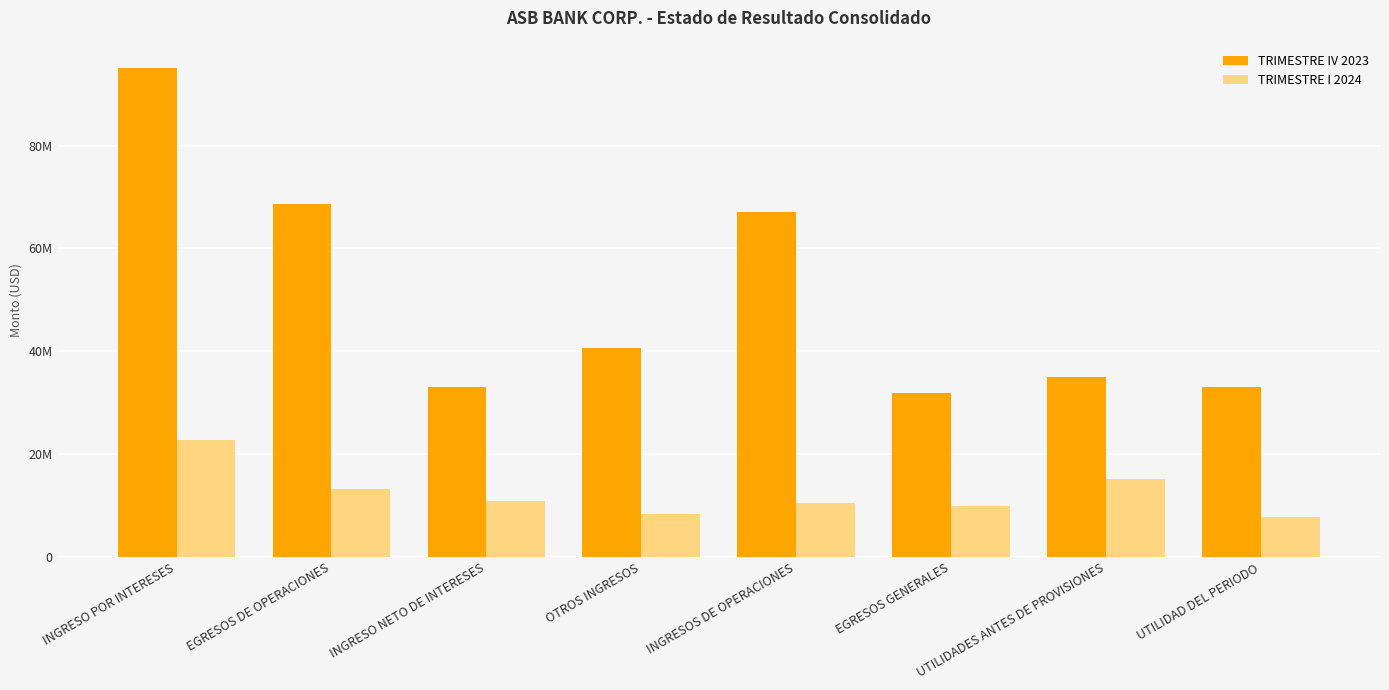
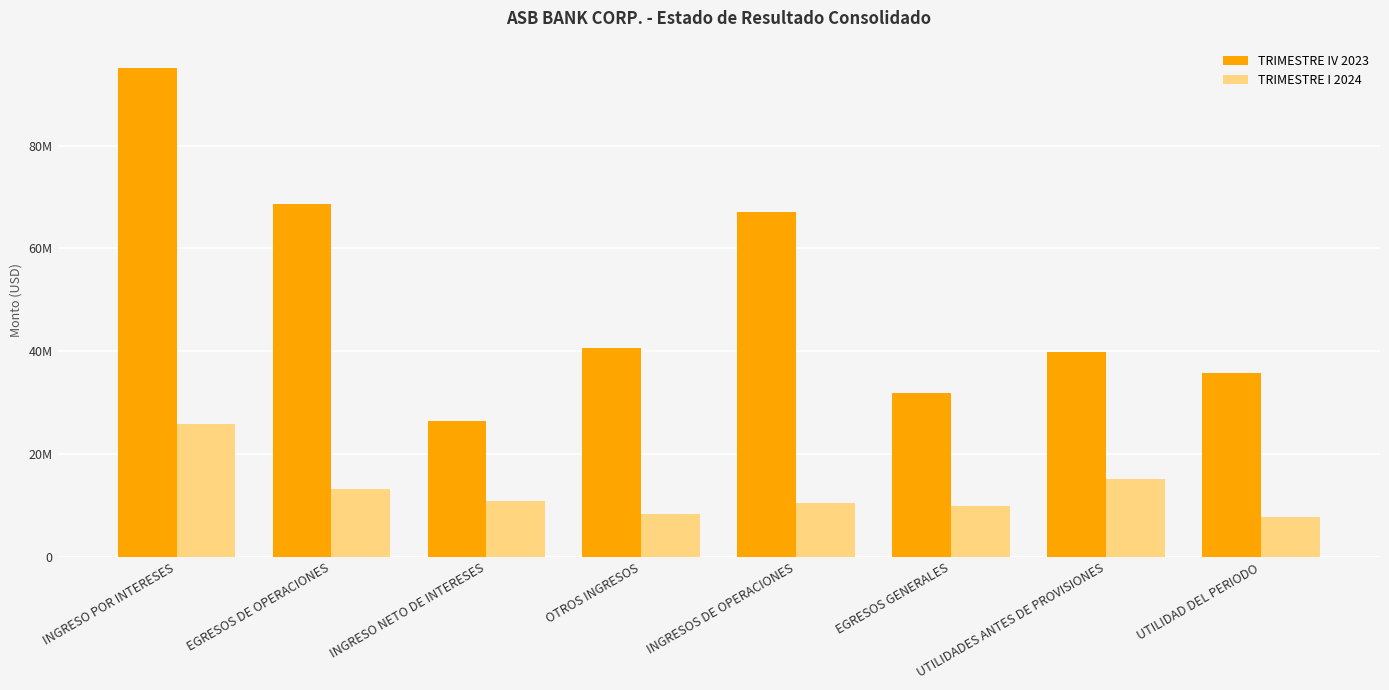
  {
    "TRIMESTRE IV 2023": {
      "INGRESO POR INTERESES": 95000000,
      "EGRESOS DE OPERACIONES": 69000000,
-     "INGRESO NETO DE INTERESES": 33000000,
+     "INGRESO NETO DE INTERESES": 26000000,
      "OTROS INGRESOS": 41000000,
      "INGRESOS DE OPERACIONES": 67000000,
      "EGRESOS GENERALES": 32000000,
-     "UTILIDADES ANTES DE PROVISIONES": 35000000,
-     "UTILIDAD DEL PERIODO": 33000000
+     "UTILIDADES ANTES DE PROVISIONES": 40000000,
+     "UTILIDAD DEL PERIODO": 36000000
    },
    "TRIMESTRE I 2024": {
-     "INGRESO POR INTERESES": 23000000,
+     "INGRESO POR INTERESES": 26000000,
      "EGRESOS DE OPERACIONES": 13000000,
      "INGRESO NETO DE INTERESES": 11000000,
      "OTROS INGRESOS": 8000000,
      "INGRESOS DE OPERACIONES": 11000000,
      "EGRESOS GENERALES": 10000000,
      "UTILIDADES ANTES DE PROVISIONES": 15000000,
      "UTILIDAD DEL PERIODO": 8000000
    }
  }
